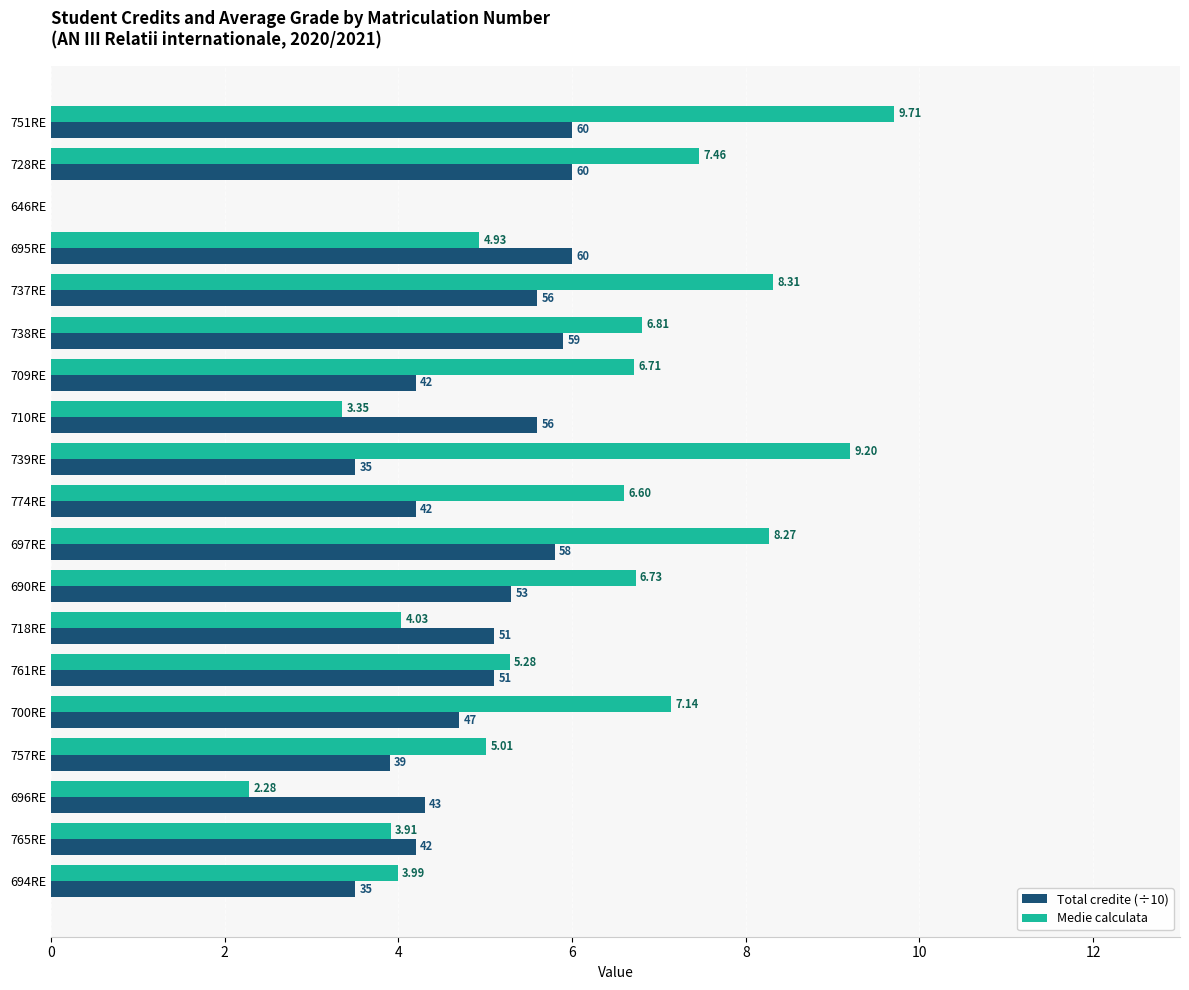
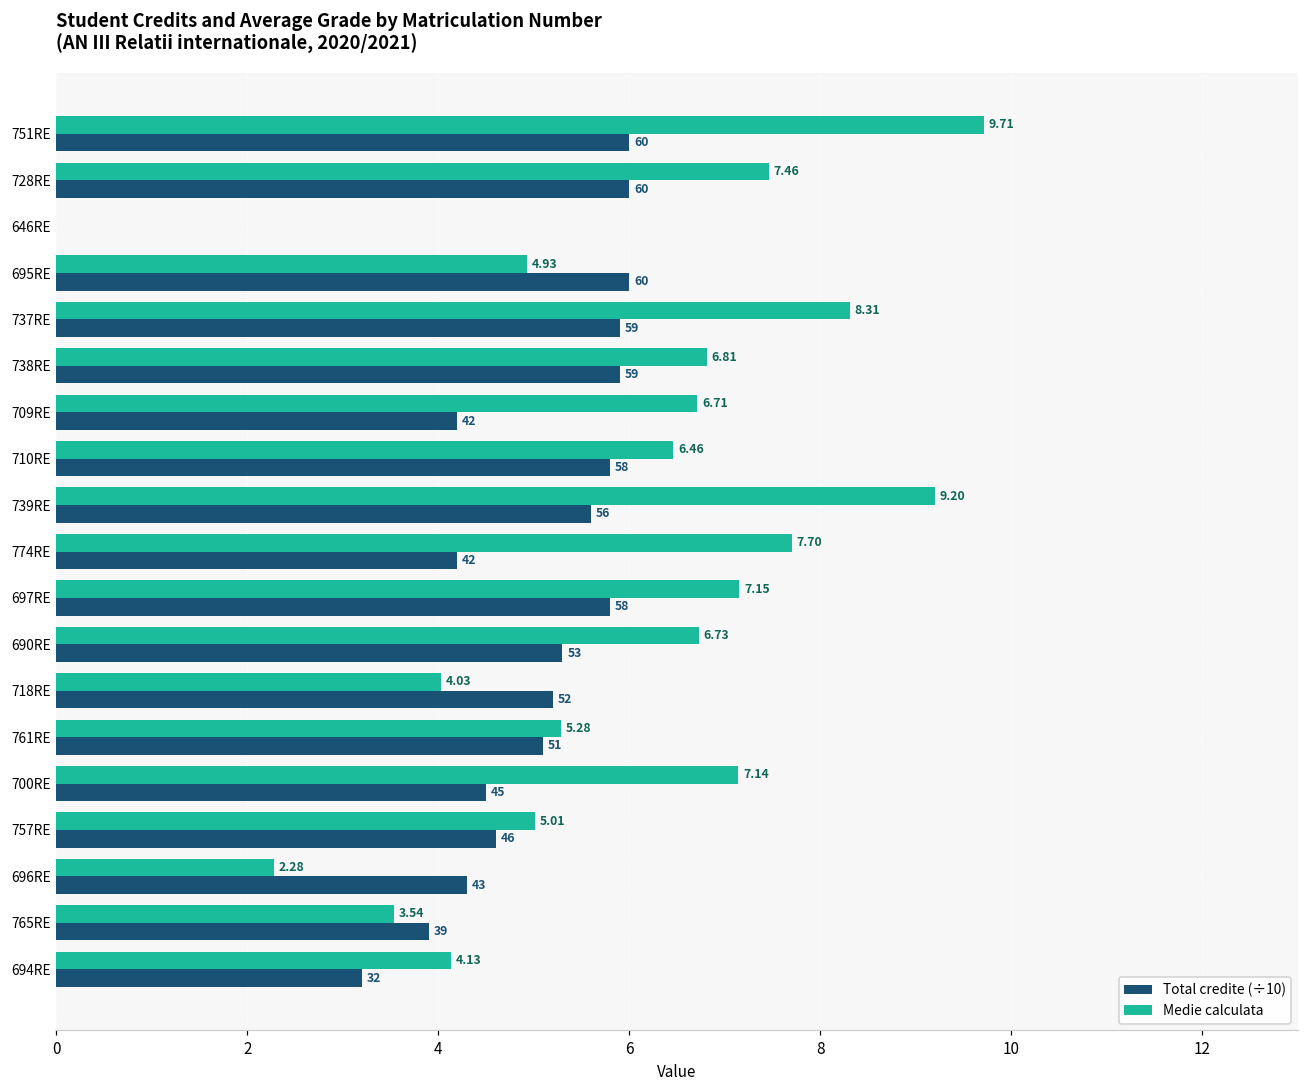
  {
    "Total credite (÷10)": {
-     "737RE": 56,
-     "710RE": 56,
-     "739RE": 35,
-     "718RE": 51,
-     "700RE": 47,
-     "757RE": 39,
-     "765RE": 42,
-     "694RE": 35
+     "737RE": 59,
+     "710RE": 58,
+     "739RE": 56,
+     "718RE": 52,
+     "700RE": 45,
+     "757RE": 46,
+     "765RE": 39,
+     "694RE": 32
    },
    "Medie calculata": {
      "751RE": 9.71,
      "728RE": 7.46,
      "695RE": 4.93,
      "737RE": 8.31,
      "738RE": 6.81,
      "709RE": 6.71,
-     "710RE": 3.35,
+     "710RE": 6.46,
      "739RE": 9.20,
-     "774RE": 6.60,
-     "697RE": 8.27,
+     "774RE": 7.70,
+     "697RE": 7.15,
      "690RE": 6.73,
      "718RE": 4.03,
      "761RE": 5.28,
      "700RE": 7.14,
      "757RE": 5.01,
      "696RE": 2.28,
-     "765RE": 3.91,
-     "694RE": 3.99
+     "765RE": 3.54,
+     "694RE": 4.13
    }
  }
